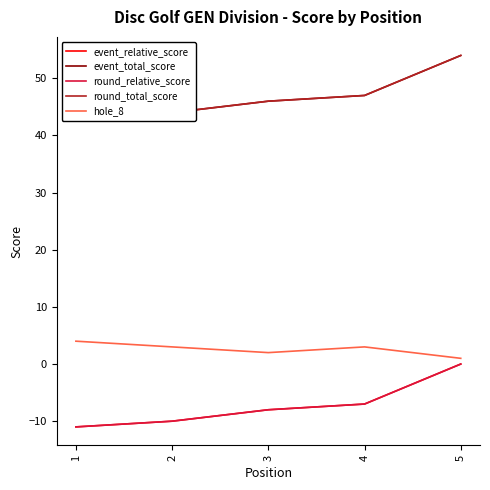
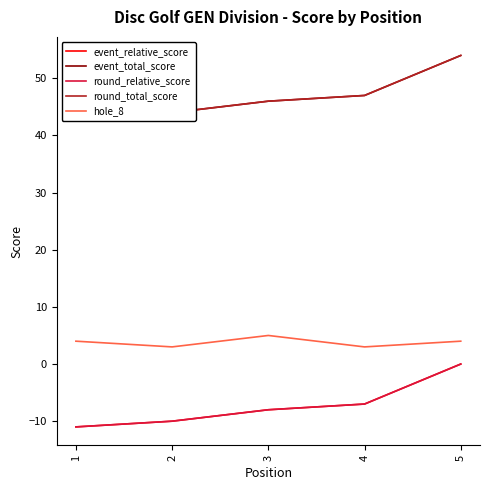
  {
    "hole_8": {
      "1": 4,
      "2": 3,
-     "3": 2,
+     "3": 5,
      "4": 3,
-     "5": 1
+     "5": 4
    }
  }
